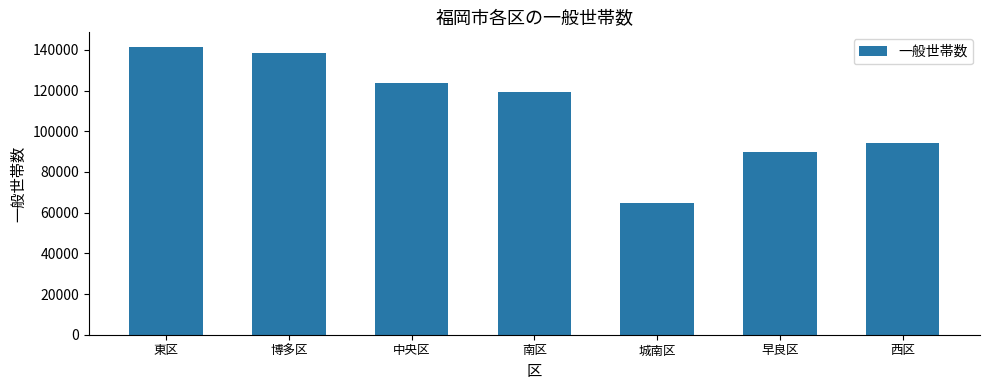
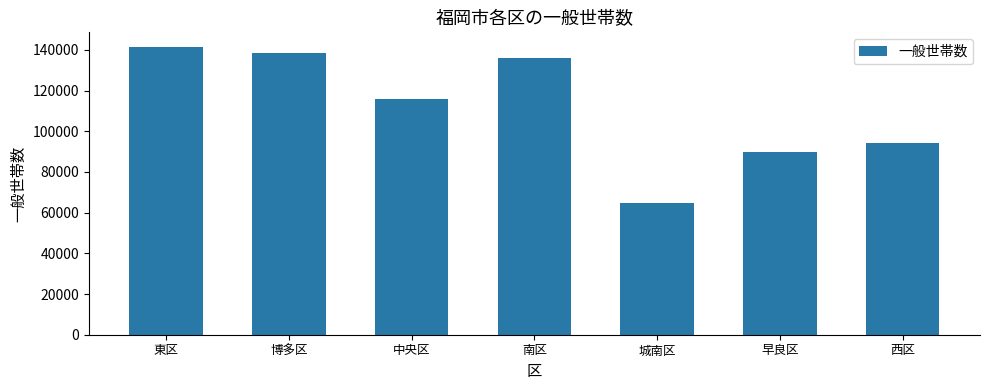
  {
    "東区": 142000,
    "博多区": 139000,
-   "中央区": 124000,
-   "南区": 119000,
+   "中央区": 116000,
+   "南区": 136000,
    "城南区": 65000,
    "早良区": 90000,
    "西区": 94000
  }
